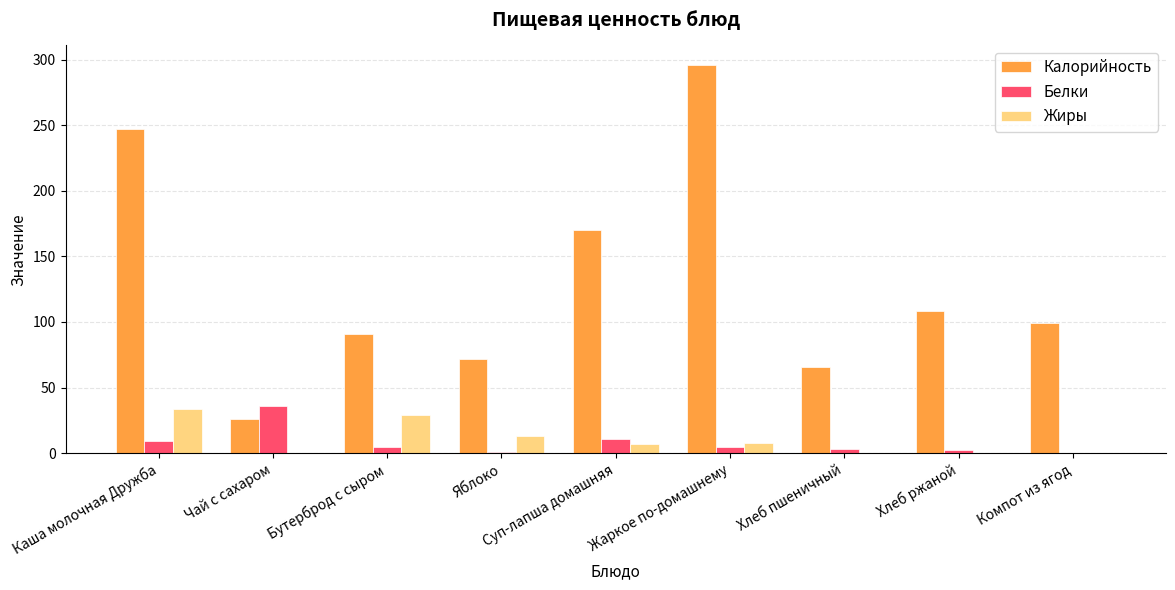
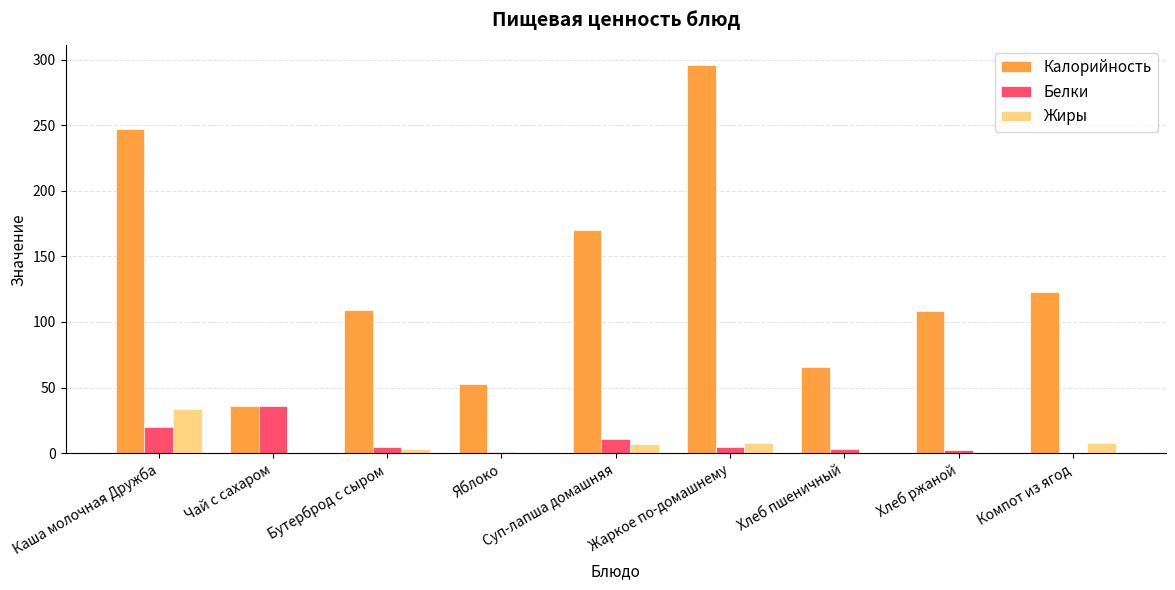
  {
    "Калорийность": {
      "Каша молочная Дружба": 247,
-     "Чай с сахаром": 26,
-     "Бутерброд с сыром": 91,
-     "Яблоко": 72,
+     "Чай с сахаром": 36,
+     "Бутерброд с сыром": 109,
+     "Яблоко": 53,
      "Суп-лапша домашняя": 170,
      "Жаркое по-домашнему": 296,
      "Хлеб пшеничный": 66,
      "Хлеб ржаной": 108,
-     "Компот из ягод": 99
+     "Компот из ягод": 123
    },
    "Белки": {
-     "Каша молочная Дружба": 9,
+     "Каша молочная Дружба": 20,
      "Чай с сахаром": 36,
      "Бутерброд с сыром": 5,
      "Суп-лапша домашняя": 11,
      "Жаркое по-домашнему": 5,
      "Хлеб пшеничный": 3,
      "Хлеб ржаной": 2,
      "Компот из ягод": 0
    },
    "Жиры": {
      "Каша молочная Дружба": 34,
      "Чай с сахаром": 0,
-     "Бутерброд с сыром": 29,
-     "Яблоко": 13,
+     "Бутерброд с сыром": 3,
+     "Яблоко": 0,
      "Суп-лапша домашняя": 7,
      "Жаркое по-домашнему": 8,
      "Хлеб пшеничный": 0,
-     "Компот из ягод": 0
+     "Компот из ягод": 8
    }
  }
